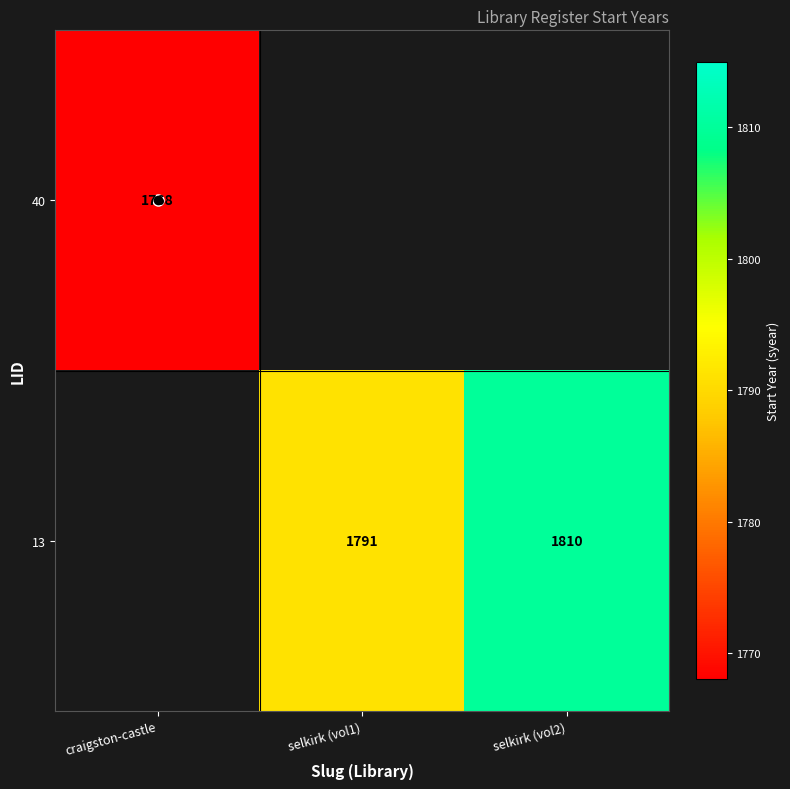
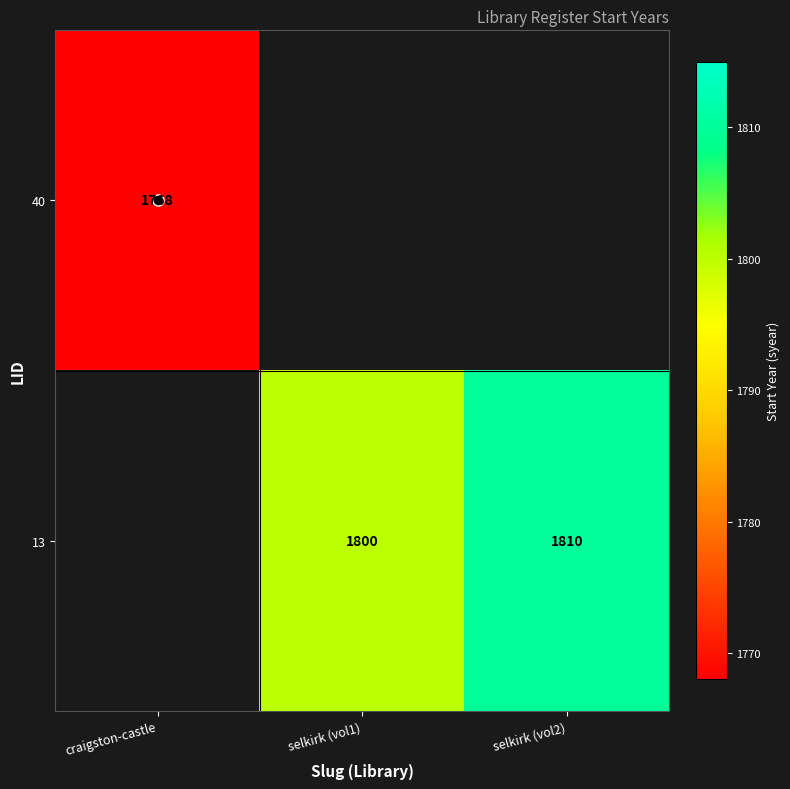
  {
    "13": {
-     "selkirk (vol1)": 1791,
+     "selkirk (vol1)": 1800,
      "selkirk (vol2)": 1810
    }
  }
